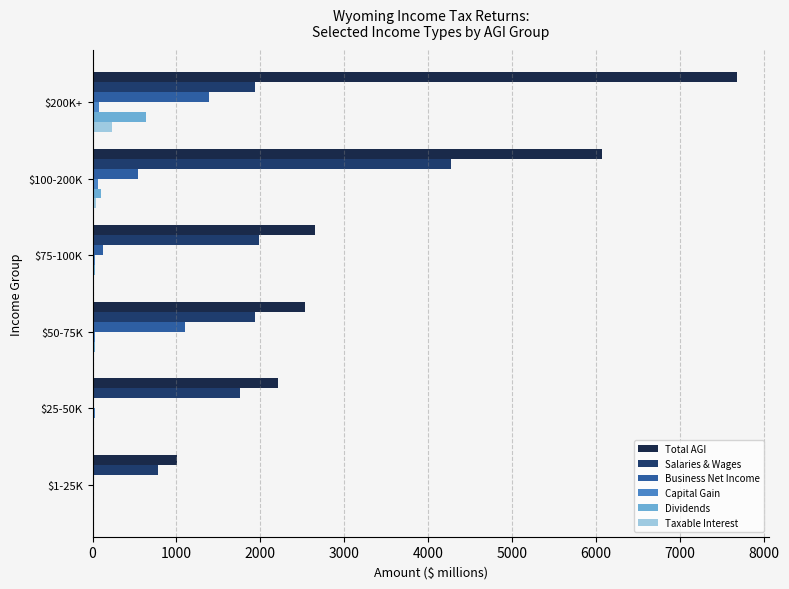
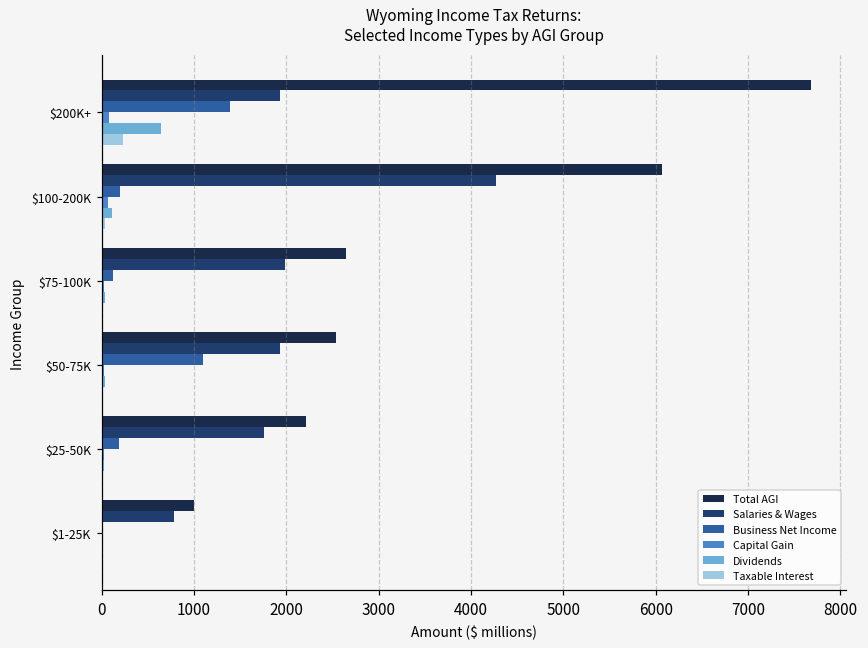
  {
    "Business Net Income": {
      "$200K+": 1400,
-     "$100-200K": 500,
+     "$100-200K": 200,
      "$75-100K": 100,
      "$50-75K": 1100,
-     "$25-50K": 0
+     "$25-50K": 200
    }
  }
